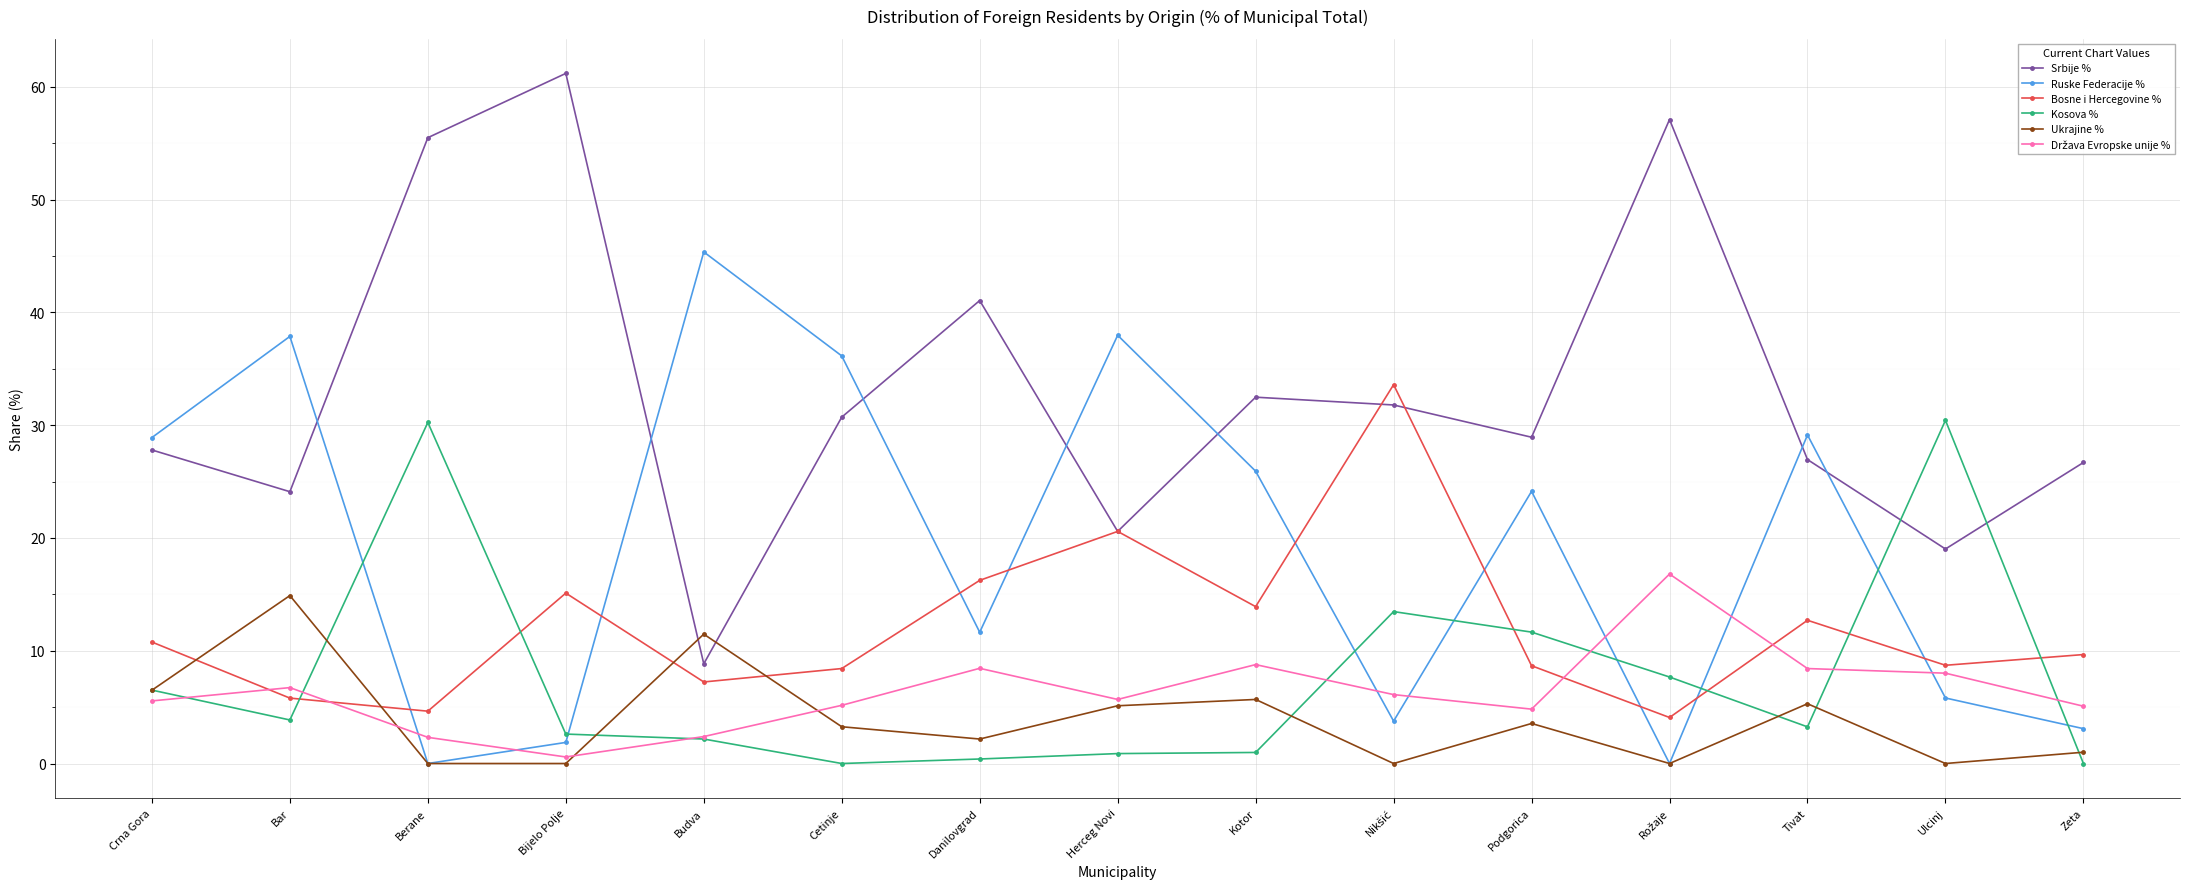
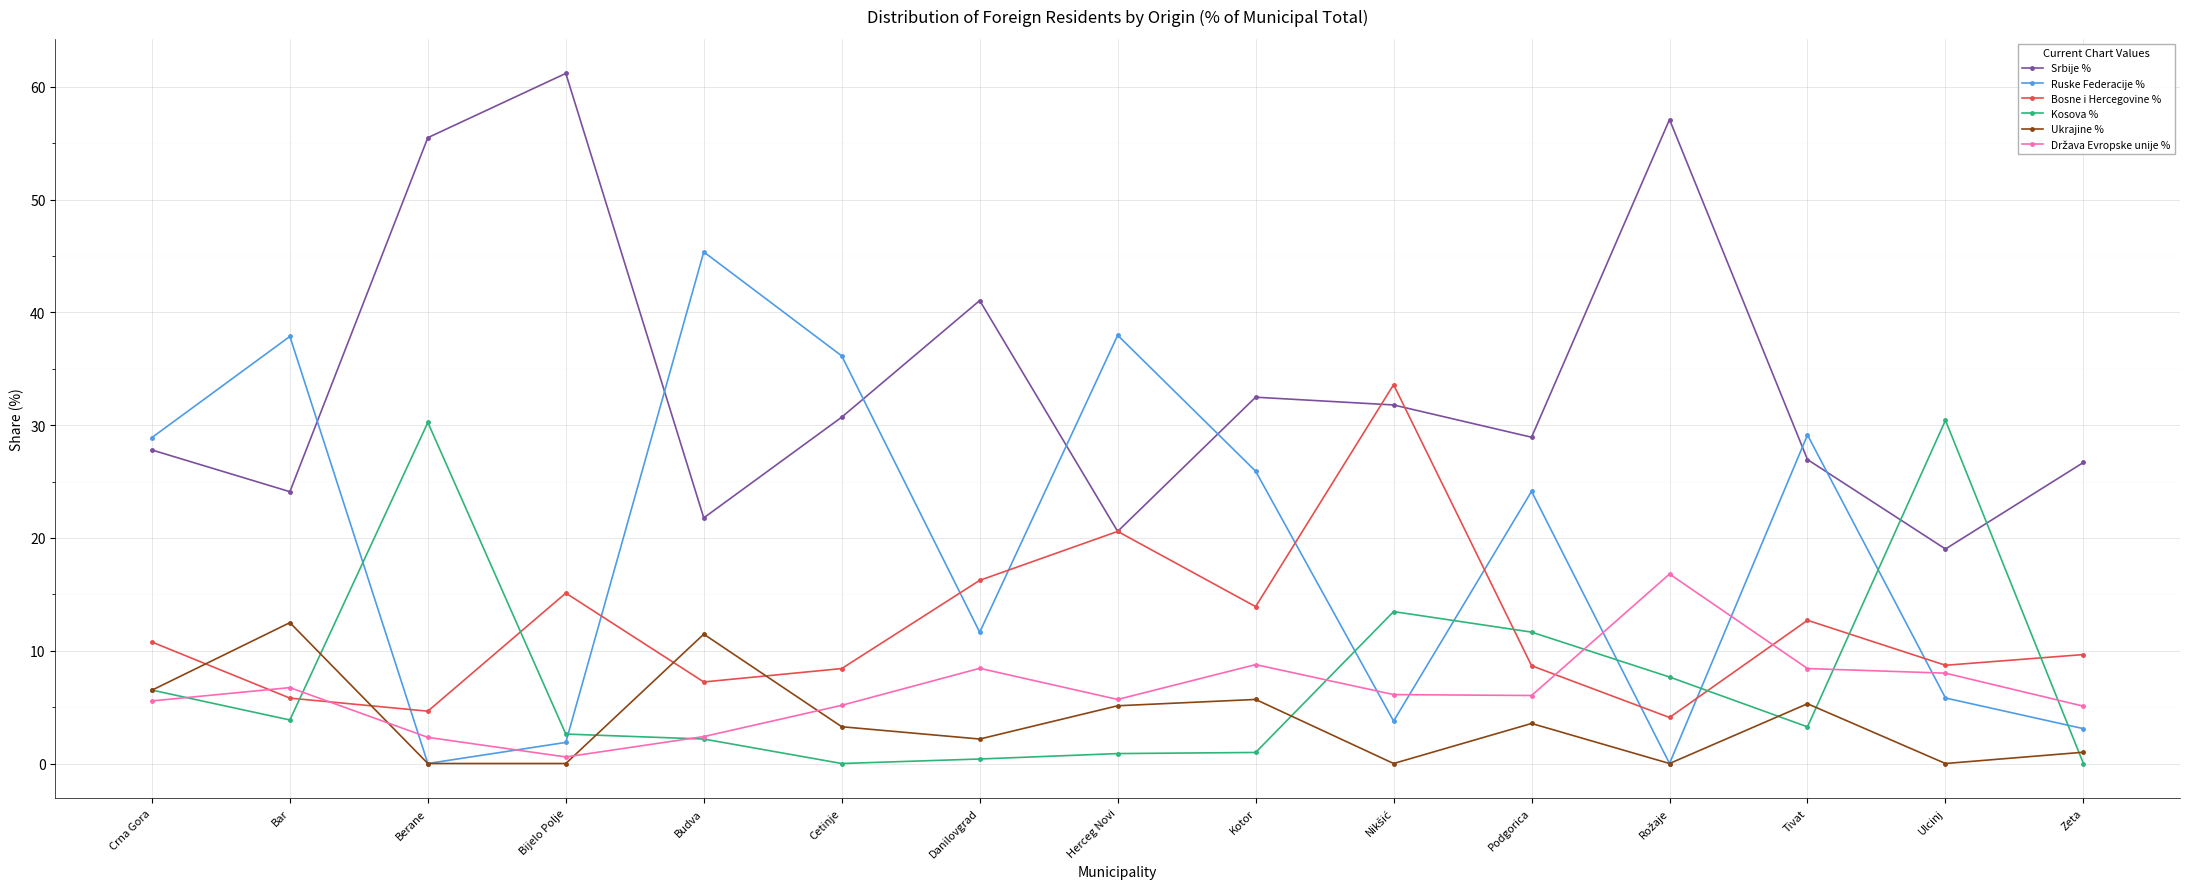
  {
    "Srbije %": {
      "Crna Gora": 27.8,
      "Bar": 24.1,
      "Berane": 55.5,
      "Bijelo Polje": 61.2,
-     "Budva": 8.8,
+     "Budva": 21.8,
      "Cetinje": 30.7,
      "Danilovgrad": 41.1,
      "Kotor": 32.5,
      "Nikšić": 31.8,
      "Podgorica": 28.9,
      "Rožaje": 57.1,
      "Tivat": 27.0,
      "Ulcinj": 19.0,
      "Zeta": 26.7
    },
    "Ruske Federacije %": {
      "Crna Gora": 28.9,
      "Bar": 37.9,
      "Bijelo Polje": 1.9,
      "Budva": 45.4,
      "Cetinje": 36.1,
      "Danilovgrad": 11.6,
      "Herceg Novi": 38.0,
      "Kotor": 25.9,
      "Nikšić": 3.8,
      "Podgorica": 24.1,
      "Tivat": 29.1,
      "Ulcinj": 5.8,
      "Zeta": 3.1
    },
    "Bosne i Hercegovine %": {
      "Crna Gora": 10.8,
      "Bar": 5.8,
      "Berane": 4.6,
      "Bijelo Polje": 15.1,
      "Budva": 7.2,
      "Cetinje": 8.4,
      "Danilovgrad": 16.2,
      "Kotor": 13.9,
      "Nikšić": 33.6,
      "Podgorica": 8.7,
      "Rožaje": 4.1,
      "Tivat": 12.7,
      "Ulcinj": 8.7,
      "Zeta": 9.7
    },
    "Kosova %": {
      "Bar": 3.9,
      "Berane": 30.2,
      "Bijelo Polje": 2.6,
      "Cetinje": 0.0,
      "Danilovgrad": 0.4,
      "Herceg Novi": 0.9,
      "Kotor": 1.0,
      "Nikšić": 13.5,
      "Podgorica": 11.7,
      "Rožaje": 7.7,
      "Tivat": 3.3,
      "Ulcinj": 30.4,
      "Zeta": 0.0
    },
    "Ukrajine %": {
-     "Bar": 14.9,
+     "Bar": 12.5,
      "Bijelo Polje": 0.0,
      "Budva": 11.5,
      "Cetinje": 3.3,
      "Danilovgrad": 2.2,
      "Herceg Novi": 5.1,
      "Kotor": 5.7,
      "Nikšić": 0.0,
      "Podgorica": 3.6,
      "Tivat": 5.3,
      "Ulcinj": 0.0,
      "Zeta": 1.0
    },
    "Država Evropske unije %": {
      "Crna Gora": 5.6,
      "Bar": 6.7,
      "Berane": 2.3,
      "Bijelo Polje": 0.6,
      "Cetinje": 5.2,
      "Danilovgrad": 8.4,
      "Herceg Novi": 5.7,
      "Kotor": 8.8,
      "Nikšić": 6.1,
-     "Podgorica": 4.8,
+     "Podgorica": 6.0,
      "Rožaje": 16.8,
      "Tivat": 8.4,
      "Ulcinj": 8.0,
      "Zeta": 5.1
    }
  }
